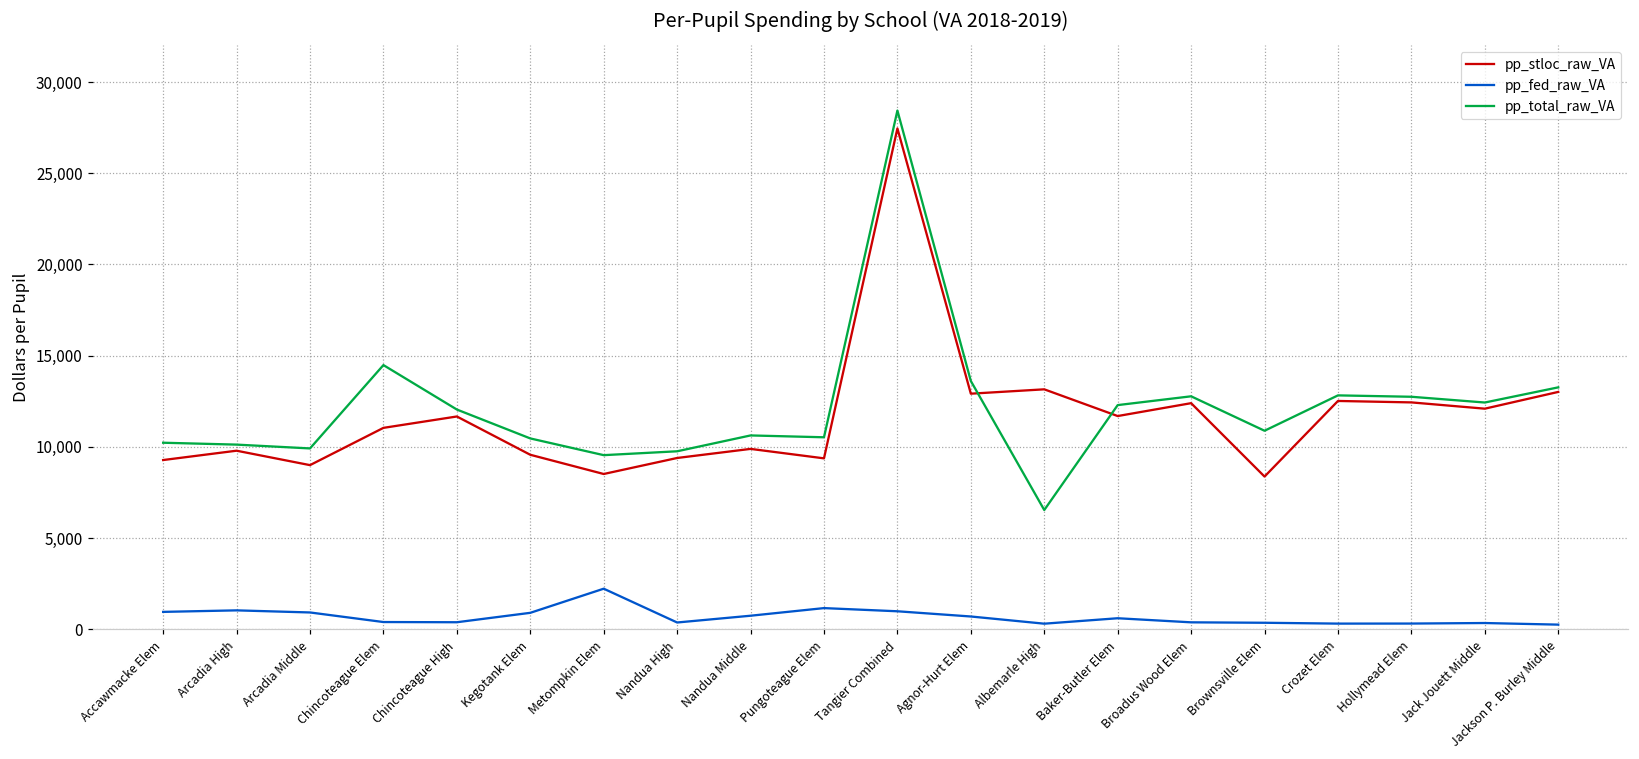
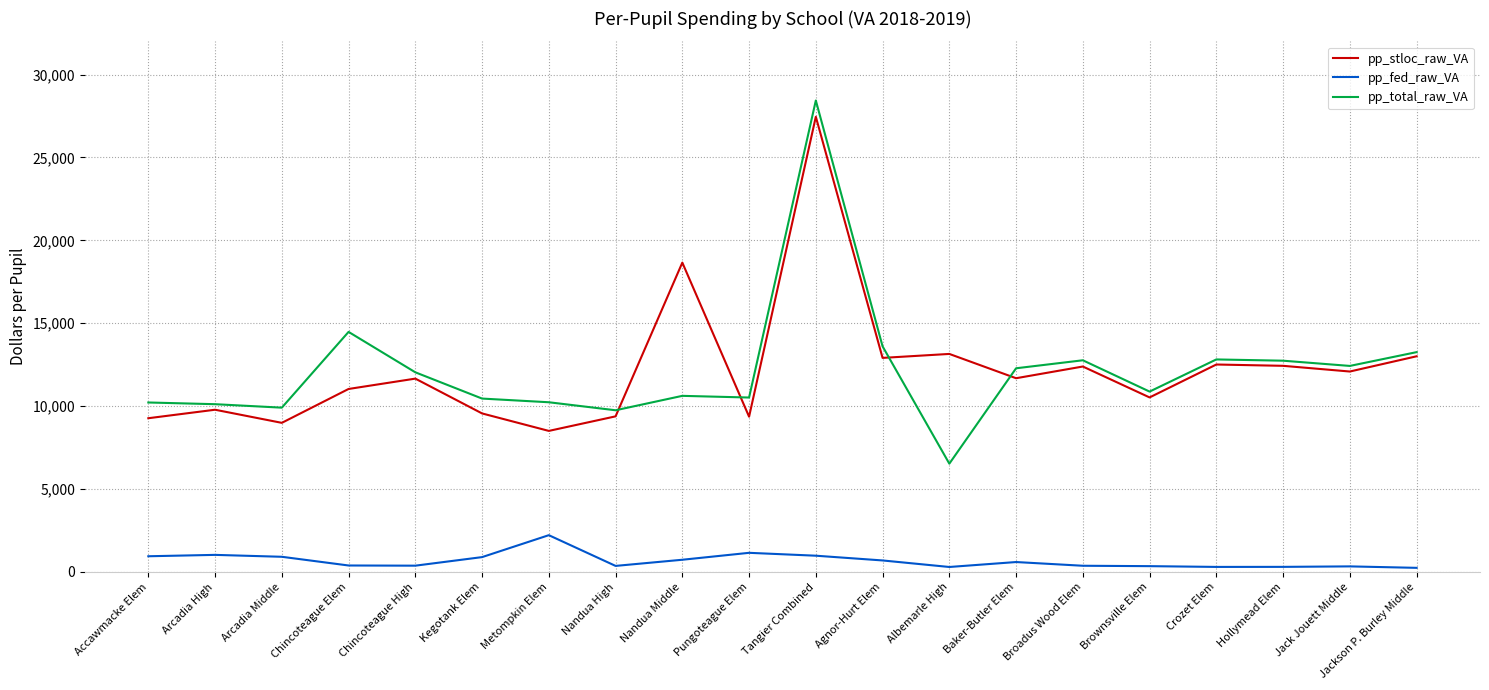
  {
    "pp_stloc_raw_VA": {
      "Accawmacke Elem": "9,300",
      "Arcadia High": "9,800",
      "Arcadia Middle": "9,000",
      "Chincoteague Elem": "11,000",
      "Chincoteague High": "11,700",
      "Kegotank Elem": "9,600",
      "Metompkin Elem": "8,500",
      "Nandua High": "9,400",
-     "Nandua Middle": "9,900",
+     "Nandua Middle": "18,700",
      "Pungoteague Elem": "9,400",
      "Tangier Combined": "27,500",
      "Agnor-Hurt Elem": "12,900",
      "Albemarle High": "13,200",
      "Baker-Butler Elem": "11,700",
      "Broadus Wood Elem": "12,400",
-     "Brownsville Elem": "8,400",
+     "Brownsville Elem": "10,500",
      "Crozet Elem": "12,500",
      "Hollymead Elem": "12,400",
      "Jack Jouett Middle": "12,100",
      "Jackson P. Burley Middle": "13,000"
    },
    "pp_fed_raw_VA": {
      "Accawmacke Elem": "900",
      "Arcadia High": "1,000",
      "Arcadia Middle": "900",
      "Chincoteague Elem": "400",
      "Chincoteague High": "400",
      "Kegotank Elem": "900",
      "Metompkin Elem": "2,200",
      "Nandua High": "400",
      "Nandua Middle": "700",
      "Pungoteague Elem": "1,200",
      "Tangier Combined": "1,000",
      "Agnor-Hurt Elem": "700",
      "Albemarle High": "300",
      "Baker-Butler Elem": "600",
      "Broadus Wood Elem": "400",
      "Brownsville Elem": "400",
      "Crozet Elem": "300",
      "Hollymead Elem": "300",
      "Jack Jouett Middle": "300",
      "Jackson P. Burley Middle": "300"
    },
    "pp_total_raw_VA": {
      "Accawmacke Elem": "10,200",
      "Arcadia High": "10,100",
      "Arcadia Middle": "9,900",
      "Chincoteague Elem": "14,500",
      "Chincoteague High": "12,000",
      "Kegotank Elem": "10,500",
-     "Metompkin Elem": "9,500",
+     "Metompkin Elem": "10,200",
      "Nandua High": "9,800",
      "Nandua Middle": "10,600",
      "Pungoteague Elem": "10,500",
      "Tangier Combined": "28,400",
      "Agnor-Hurt Elem": "13,600",
      "Albemarle High": "6,500",
      "Baker-Butler Elem": "12,300",
      "Broadus Wood Elem": "12,800",
      "Brownsville Elem": "10,900",
      "Crozet Elem": "12,800",
      "Hollymead Elem": "12,700",
      "Jack Jouett Middle": "12,400",
      "Jackson P. Burley Middle": "13,300"
    }
  }
